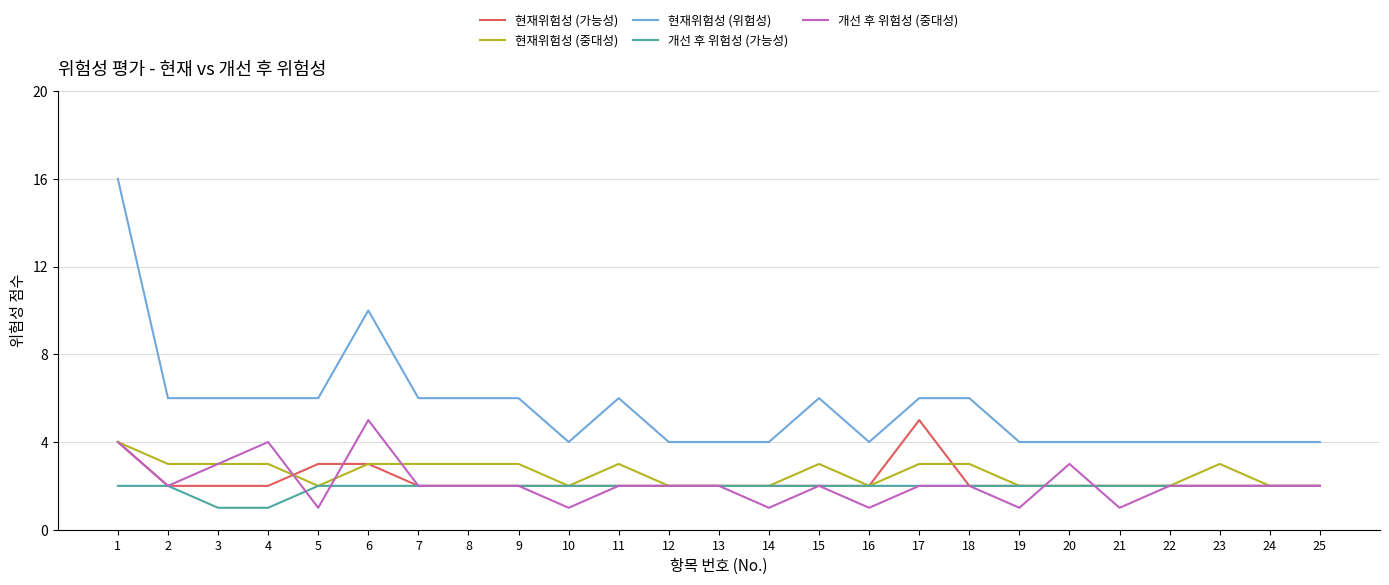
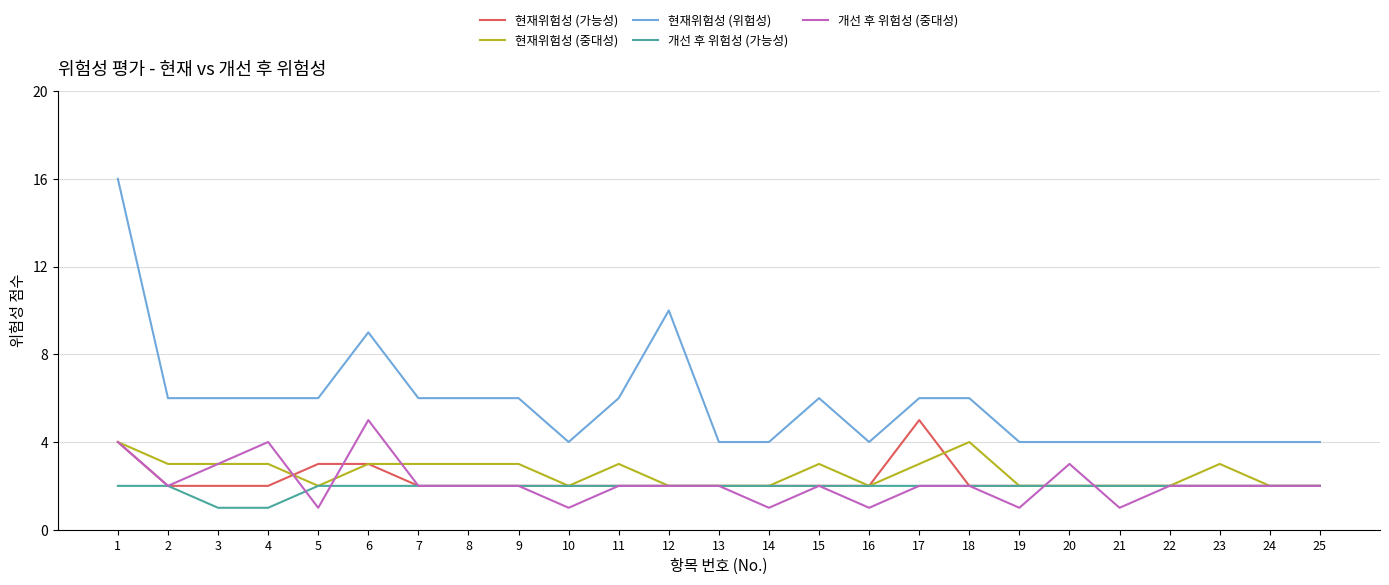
  {
    "현재위험성 (가능성)": {
      "3": 2,
      "4": 2,
      "5": 3,
      "17": 5
    },
    "현재위험성 (중대성)": {
      "2": 3,
      "4": 3,
      "7": 3,
      "8": 3,
      "9": 3,
      "11": 3,
      "15": 3,
      "17": 3,
-     "18": 3,
+     "18": 4,
      "23": 3
    },
    "현재위험성 (위험성)": {
      "1": 16,
      "2": 6,
      "3": 6,
      "4": 6,
      "5": 6,
-     "6": 10,
+     "6": 9,
      "7": 6,
      "8": 6,
      "9": 6,
      "10": 4,
      "11": 6,
-     "12": 4,
+     "12": 10,
      "13": 4,
      "14": 4,
      "15": 6,
      "16": 4,
      "17": 6,
      "18": 6,
      "19": 4,
      "20": 4,
      "21": 4,
      "22": 4,
      "23": 4,
      "24": 4,
      "25": 4
    },
    "개선 후 위험성 (가능성)": {
      "1": 2,
      "3": 1,
      "4": 1,
      "6": 2
    },
    "개선 후 위험성 (중대성)": {
      "4": 4,
      "5": 1,
      "6": 5,
      "10": 1,
      "14": 1,
      "16": 1,
      "19": 1,
      "20": 3,
      "21": 1
    }
  }
